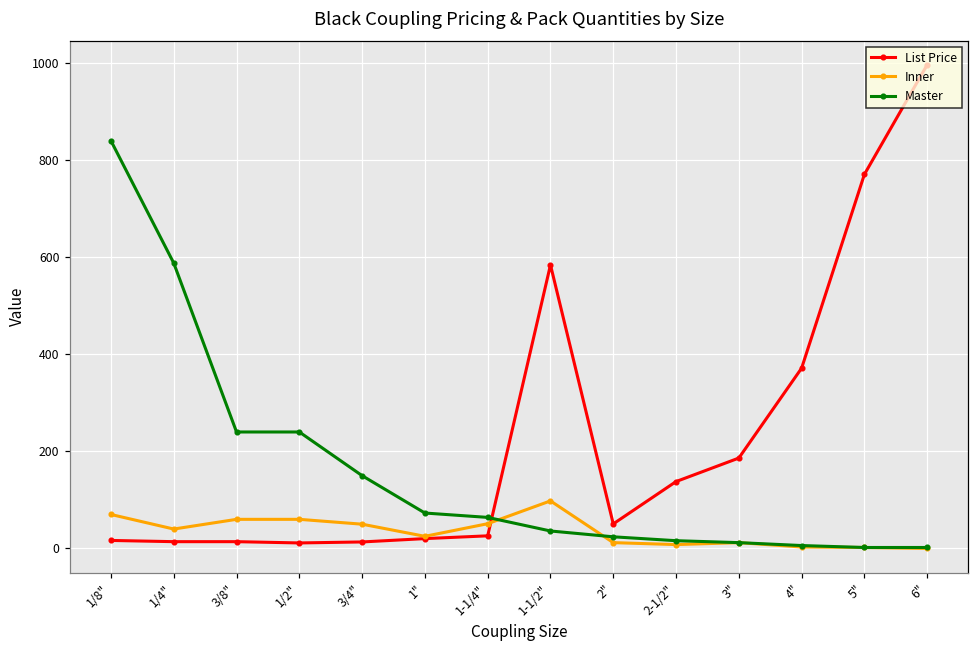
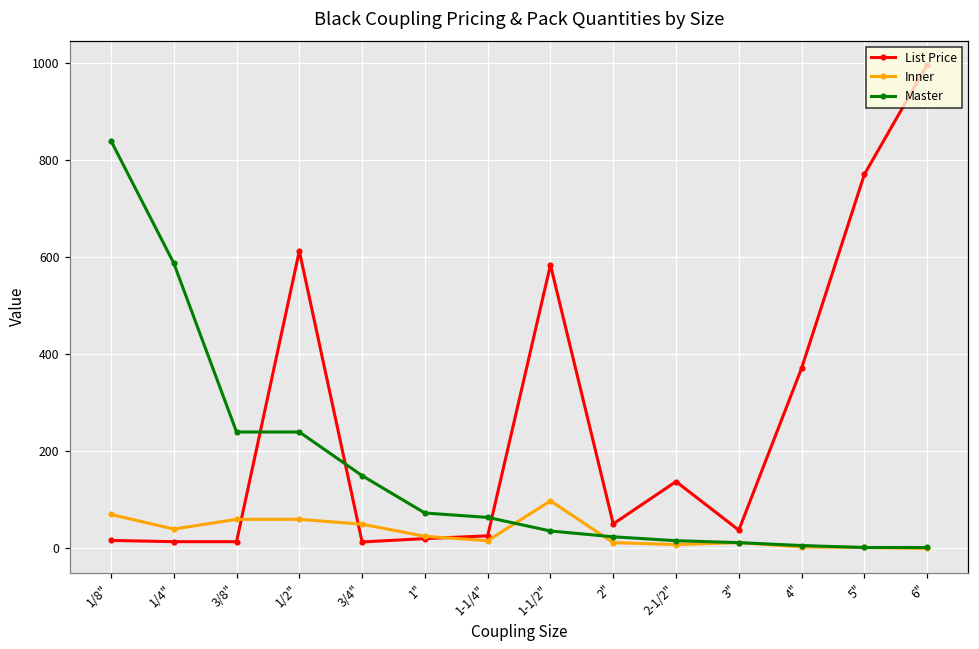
  {
    "List Price": {
      "1/8\"": 20,
      "1/4\"": 10,
      "3/8\"": 10,
-     "1/2\"": 10,
+     "1/2\"": 610,
      "3/4\"": 10,
      "1-1/4\"": 30,
      "1-1/2\"": 580,
      "2\"": 50,
      "2-1/2\"": 140,
-     "3\"": 190,
+     "3\"": 40,
      "4\"": 370,
      "5\"": 770
    },
    "Inner": {
      "1/8\"": 70,
      "1/4\"": 40,
      "3/8\"": 60,
      "1/2\"": 60,
      "3/4\"": 50,
-     "1-1/4\"": 50,
+     "1-1/4\"": 20,
      "1-1/2\"": 100,
      "2\"": 10,
      "2-1/2\"": 10
    },
    "Master": {
      "1/8\"": 840,
      "1/4\"": 590,
      "3/8\"": 240,
      "1/2\"": 240,
      "3/4\"": 150,
      "1\"": 70,
      "1-1/4\"": 60,
      "1-1/2\"": 40,
      "2\"": 20,
      "2-1/2\"": 20
    }
  }
